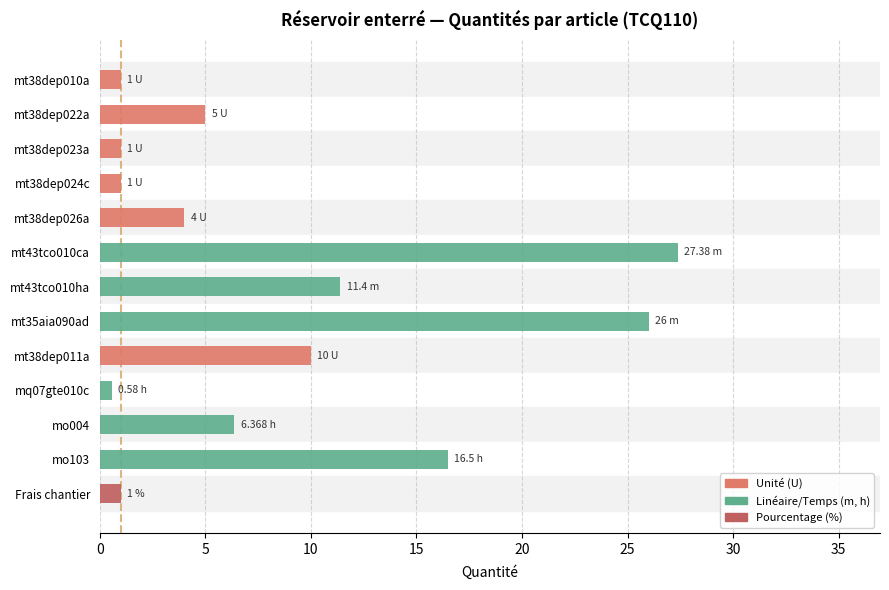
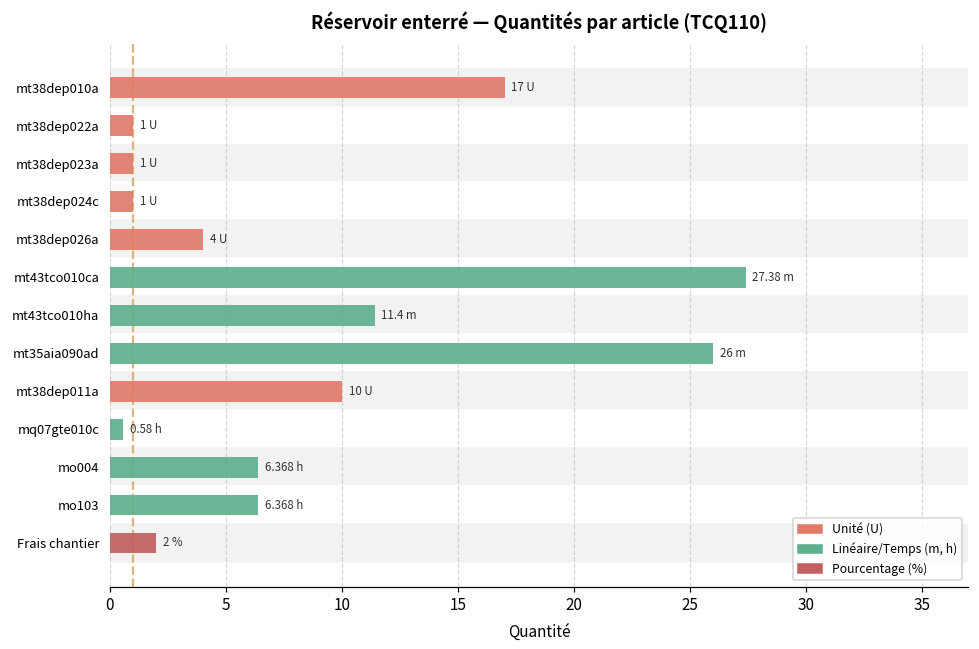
  {
-   "mt38dep010a": "1",
-   "mt38dep022a": "5",
+   "mt38dep010a": "17",
+   "mt38dep022a": "1",
    "mt38dep023a": "1",
    "mt38dep024c": "1",
    "mt38dep026a": "4",
    "mt43tco010ca": "27.38",
    "mt43tco010ha": "11.4",
    "mt35aia090ad": "26",
    "mt38dep011a": "10",
    "mq07gte010c": "0.58",
    "mo004": "6.368",
-   "mo103": "16.5",
-   "Frais chantier": "1 %"
+   "mo103": "6.368",
+   "Frais chantier": "2 %"
  }
